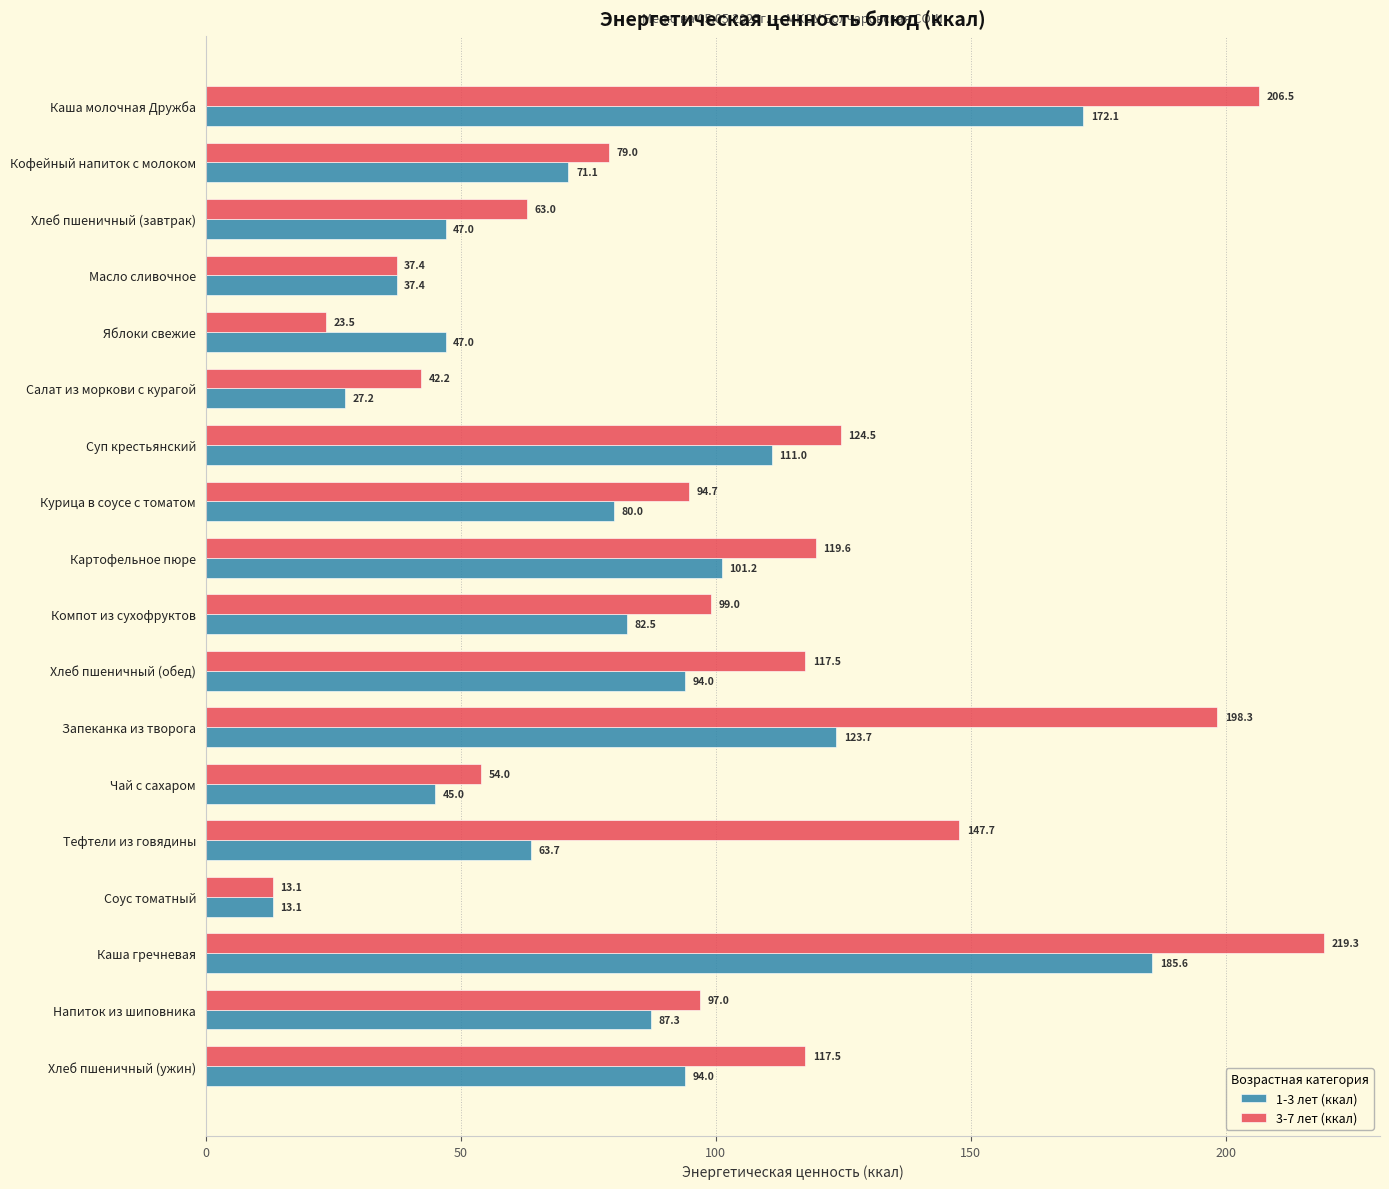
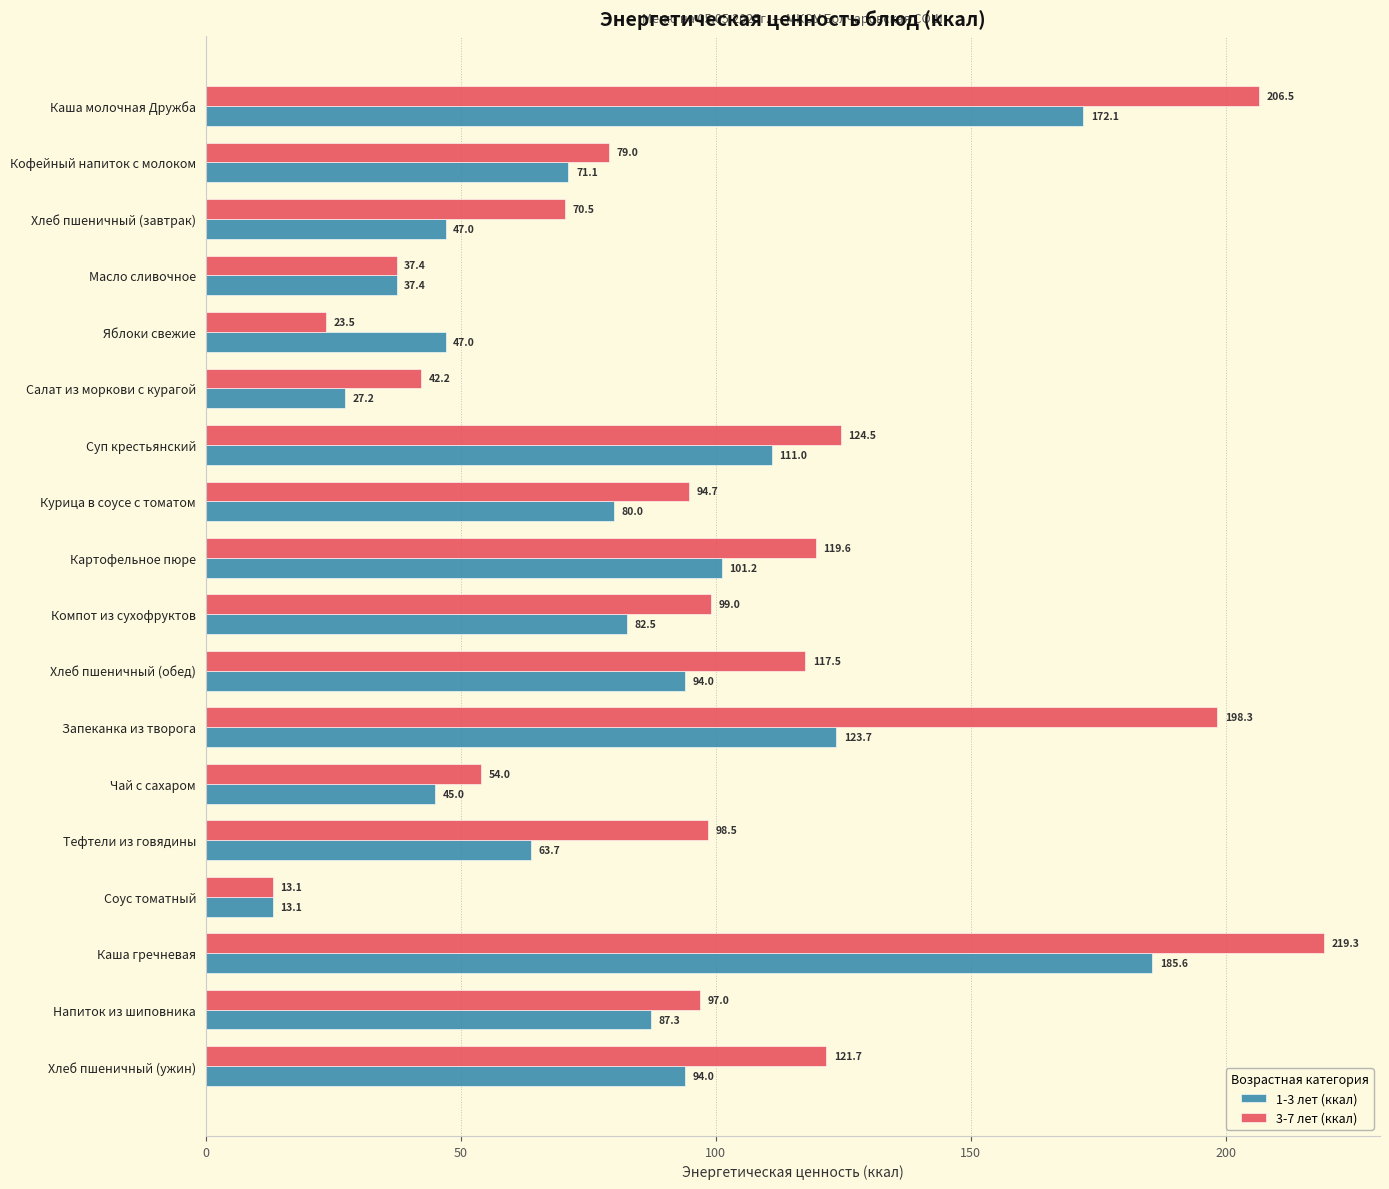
  {
    "1-3 лет (ккал)": {
      "Каша молочная Дружба": 172.1,
      "Кофейный напиток с молоком": 71.1,
      "Хлеб пшеничный (завтрак)": 47.0,
      "Масло сливочное": 37.4,
      "Яблоки свежие": 47.0,
      "Салат из моркови с курагой": 27.2,
      "Суп крестьянский": 111.0,
      "Курица в соусе с томатом": 80.0,
      "Картофельное пюре": 101.2,
      "Компот из сухофруктов": 82.5,
      "Хлеб пшеничный (обед)": 94.0,
      "Запеканка из творога": 123.7,
      "Чай с сахаром": 45.0,
      "Тефтели из говядины": 63.7,
      "Соус томатный": 13.1,
      "Каша гречневая": 185.6,
      "Напиток из шиповника": 87.3,
      "Хлеб пшеничный (ужин)": 94.0
    },
    "3-7 лет (ккал)": {
      "Каша молочная Дружба": 206.5,
      "Кофейный напиток с молоком": 79.0,
-     "Хлеб пшеничный (завтрак)": 63.0,
+     "Хлеб пшеничный (завтрак)": 70.5,
      "Масло сливочное": 37.4,
      "Яблоки свежие": 23.5,
      "Салат из моркови с курагой": 42.2,
      "Суп крестьянский": 124.5,
      "Курица в соусе с томатом": 94.7,
      "Картофельное пюре": 119.6,
      "Компот из сухофруктов": 99.0,
      "Хлеб пшеничный (обед)": 117.5,
      "Запеканка из творога": 198.3,
      "Чай с сахаром": 54.0,
-     "Тефтели из говядины": 147.7,
+     "Тефтели из говядины": 98.5,
      "Соус томатный": 13.1,
      "Каша гречневая": 219.3,
      "Напиток из шиповника": 97.0,
-     "Хлеб пшеничный (ужин)": 117.5
+     "Хлеб пшеничный (ужин)": 121.7
    }
  }
